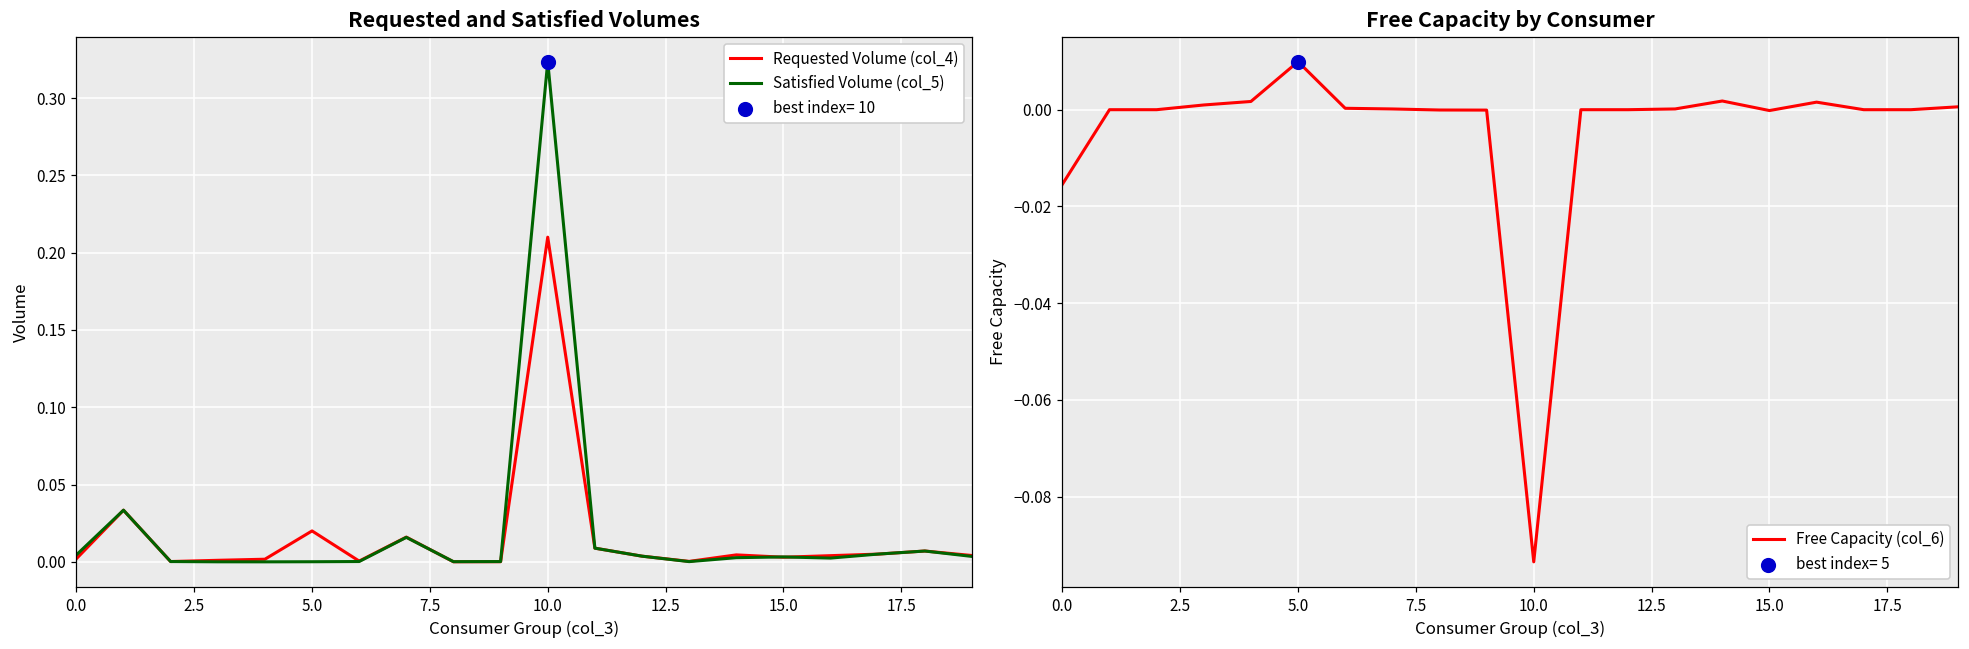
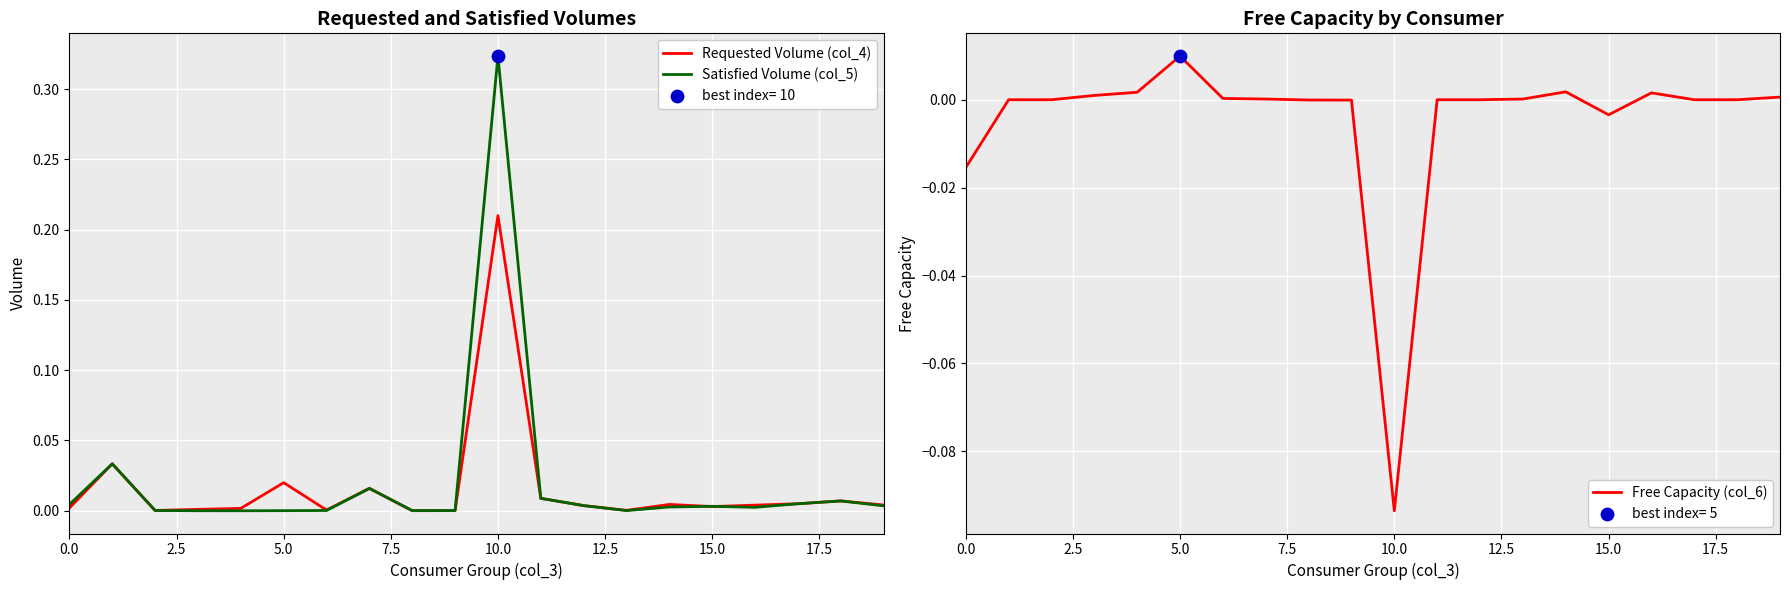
  {
    "Requested and Satisfied Volumes": {
      "Requested Volume (col_4)": {
        "0.0": 0.002,
        "5.0": 0.020,
        "10.0": 0.210
      },
      "Satisfied Volume (col_5)": {
        "0.0": 0.004,
        "5.0": 0.000
      }
    },
    "Free Capacity by Consumer": {
      "Free Capacity (col_6)": {
        "0.0": -0.015,
        "10.0": -0.094,
-       "15.0": 0.000
+       "15.0": -0.003
      }
    }
  }
